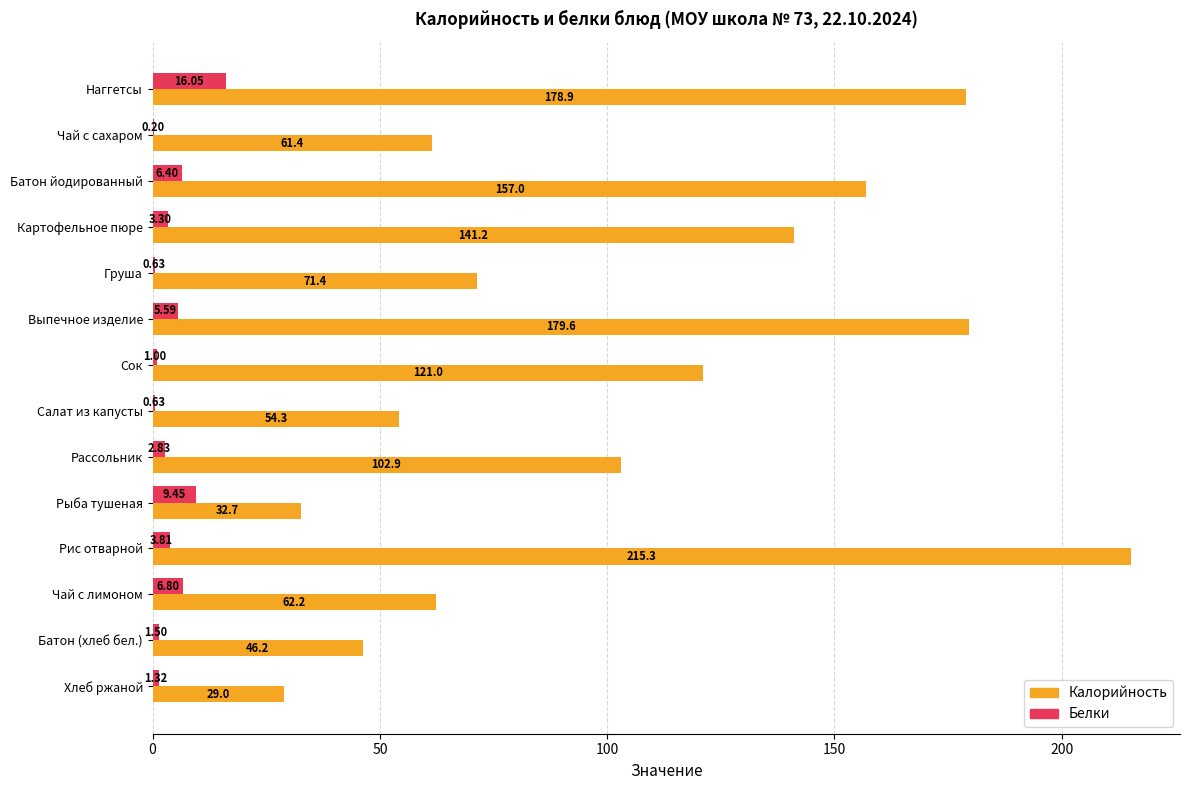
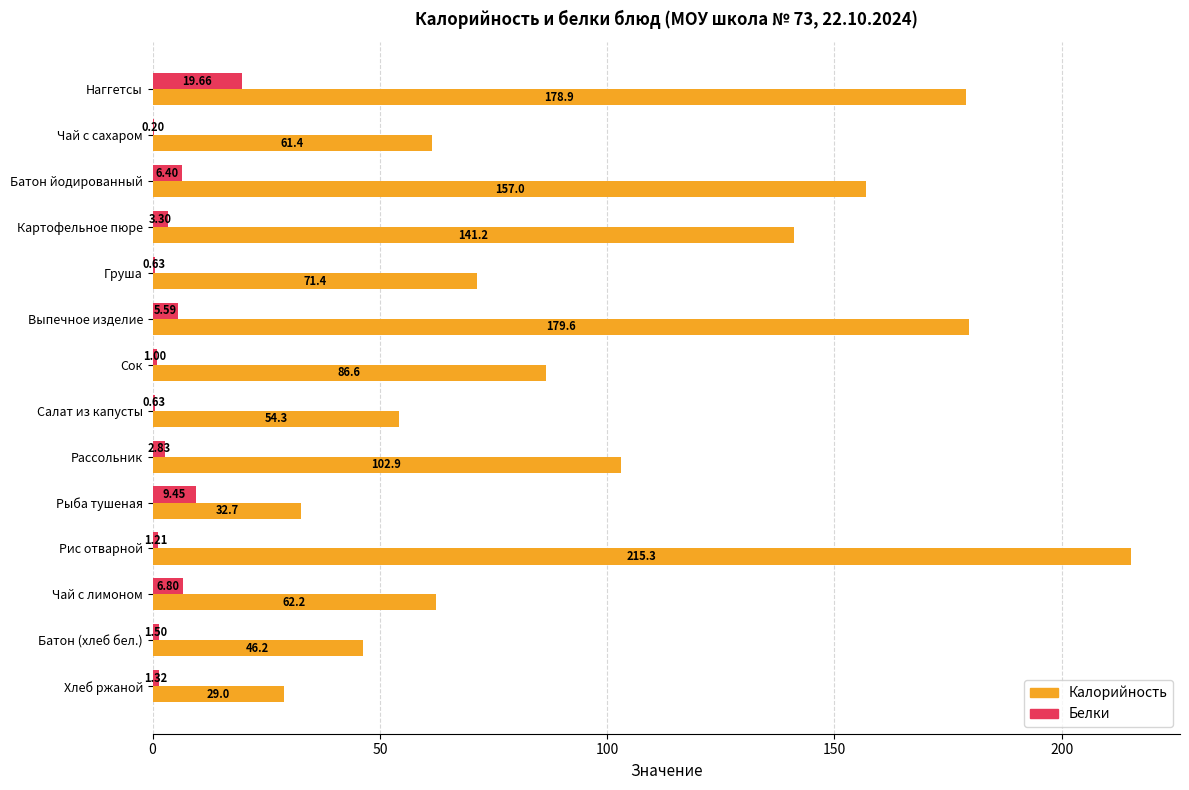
  {
    "Калорийность": {
      "Наггетсы": 178.9,
      "Чай с сахаром": 61.4,
      "Батон йодированный": 157.0,
      "Картофельное пюре": 141.2,
      "Груша": 71.4,
      "Выпечное изделие": 179.6,
-     "Сок": 121.0,
+     "Сок": 86.6,
      "Салат из капусты": 54.3,
      "Рассольник": 102.9,
      "Рыба тушеная": 32.7,
      "Рис отварной": 215.3,
      "Чай с лимоном": 62.2,
      "Батон (хлеб бел.)": 46.2,
      "Хлеб ржаной": 29.0
    },
    "Белки": {
-     "Наггетсы": 16.05,
+     "Наггетсы": 19.66,
      "Чай с сахаром": 0.20,
      "Батон йодированный": 6.40,
      "Картофельное пюре": 3.30,
      "Груша": 0.63,
      "Выпечное изделие": 5.59,
      "Сок": 1.00,
      "Салат из капусты": 0.63,
      "Рассольник": 2.83,
      "Рыба тушеная": 9.45,
-     "Рис отварной": 3.81,
+     "Рис отварной": 1.21,
      "Чай с лимоном": 6.80,
      "Батон (хлеб бел.)": 1.50,
      "Хлеб ржаной": 1.32
    }
  }
